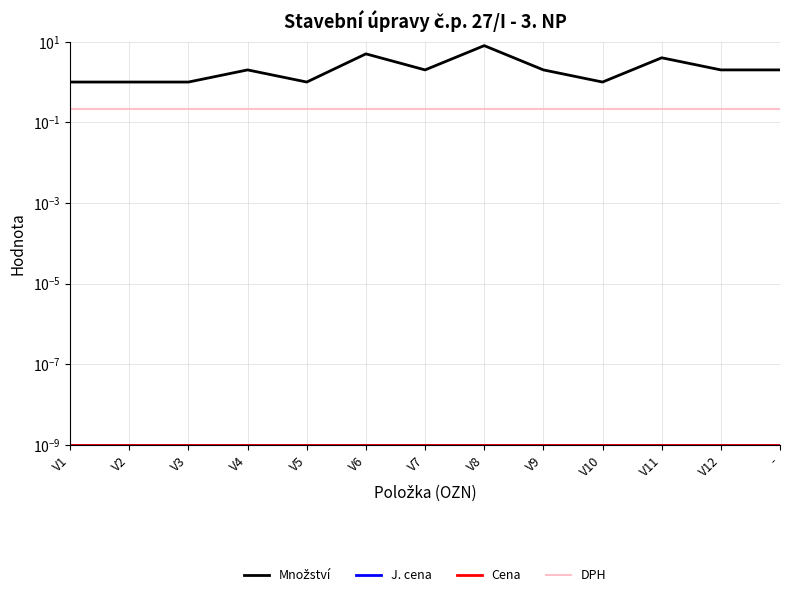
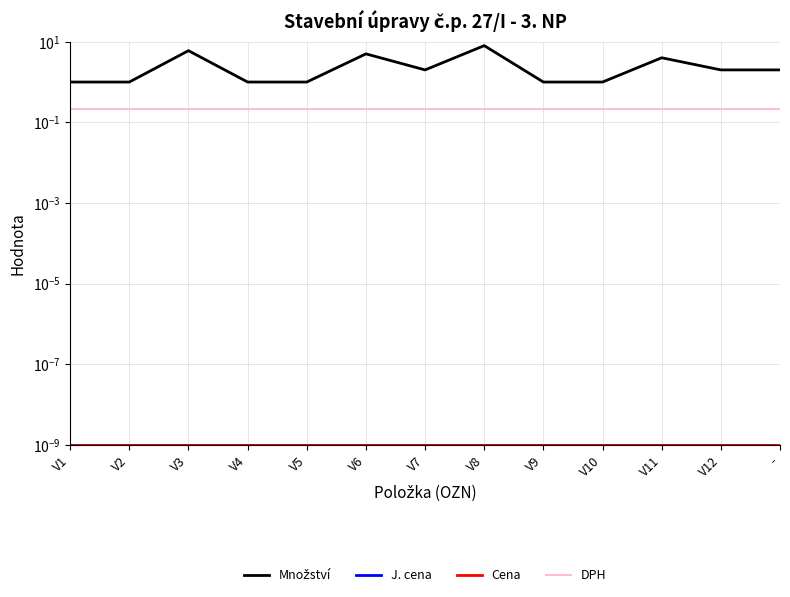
  {
    "Množství": {
      "V1": 1,
      "V2": 1,
-     "V3": 1,
-     "V4": 2,
+     "V3": 6,
+     "V4": 1,
      "V5": 1,
      "V6": 5,
      "V7": 2,
      "V8": 8,
-     "V9": 2,
+     "V9": 1,
      "V10": 1,
      "V11": 4,
      "V12": 2,
      "-": 2
    },
    "Cena": {
      "V1": 0.0000000010,
      "V2": 0.0000000010,
      "V3": 0.0000000010,
      "V4": 0.0000000010,
      "V5": 0.0000000010,
      "V6": 0.0000000010,
      "V7": 0.0000000010,
      "V8": 0.0000000010,
      "V9": 0.0000000010,
      "V10": 0.0000000010,
      "V11": 0.0000000010,
      "V12": 0.0000000010,
      "-": 0.0000000010
    },
    "DPH": {
      "V1": 0.2,
      "V2": 0.2,
      "V3": 0.2,
      "V4": 0.2,
      "V5": 0.2,
      "V6": 0.2,
      "V7": 0.2,
      "V8": 0.2,
      "V9": 0.2,
      "V10": 0.2,
      "V11": 0.2,
      "V12": 0.2,
      "-": 0.2
    }
  }
